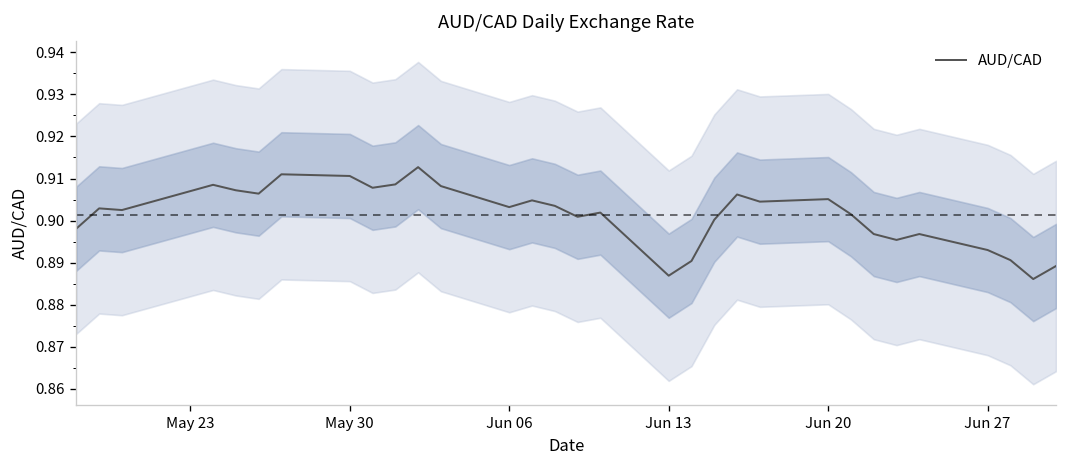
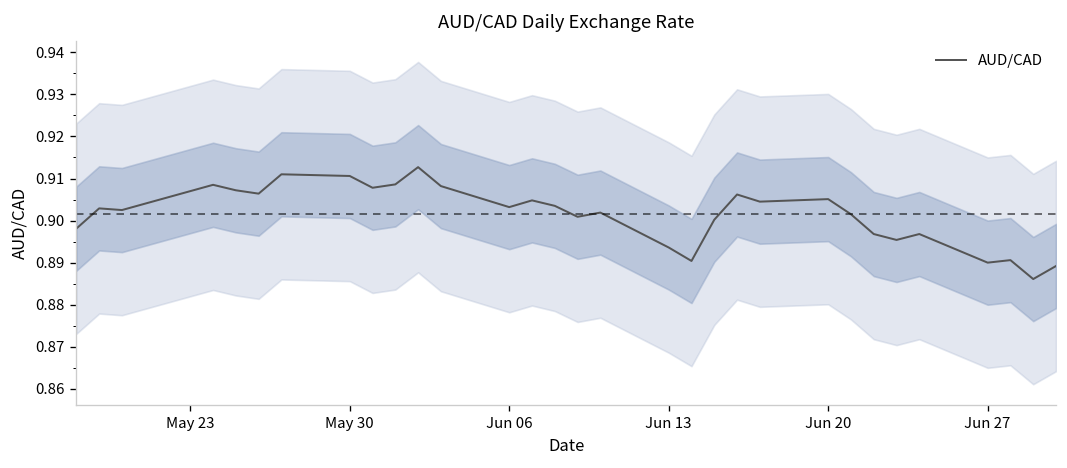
  {
    "AUD/CAD": {
      "May 30": 0.911,
      "Jun 06": 0.903,
-     "Jun 13": 0.887,
+     "Jun 13": 0.894,
      "Jun 20": 0.905,
-     "Jun 27": 0.893
+     "Jun 27": 0.890
    }
  }
